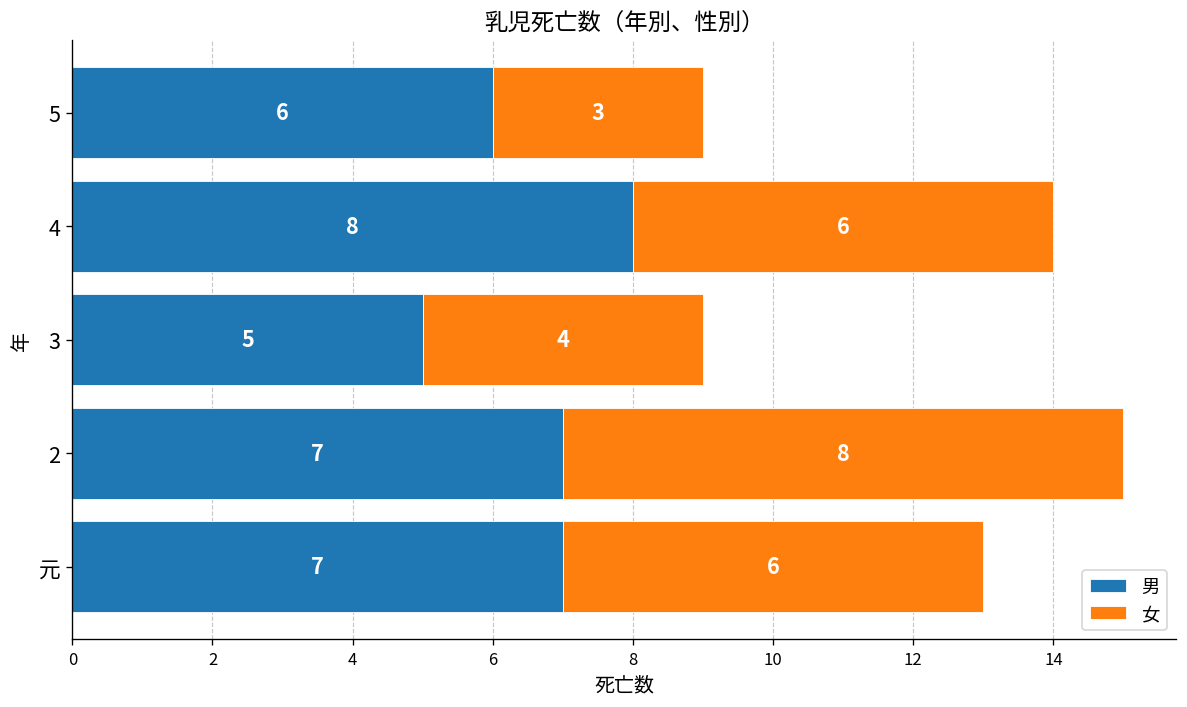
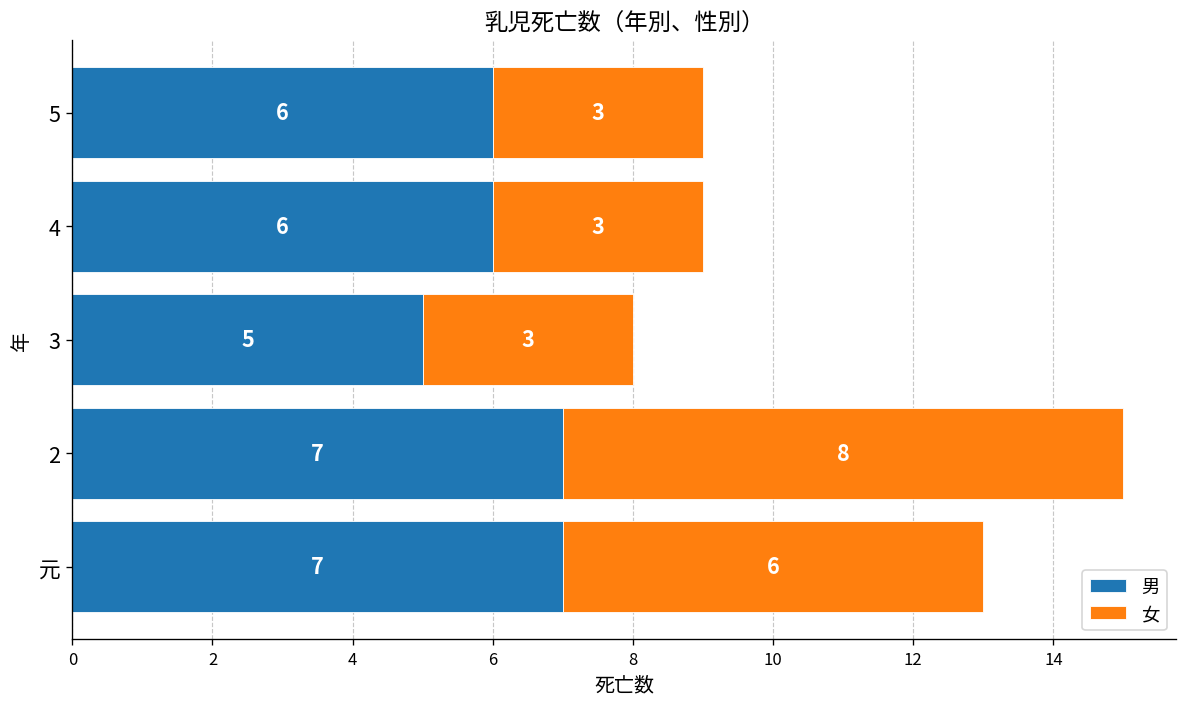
  {
    "男": {
      "5": 6,
-     "4": 8,
+     "4": 6,
      "3": 5,
      "2": 7,
      "元": 7
    },
    "女": {
      "5": 3,
-     "4": 6,
-     "3": 4,
+     "4": 3,
+     "3": 3,
      "2": 8,
      "元": 6
    }
  }
